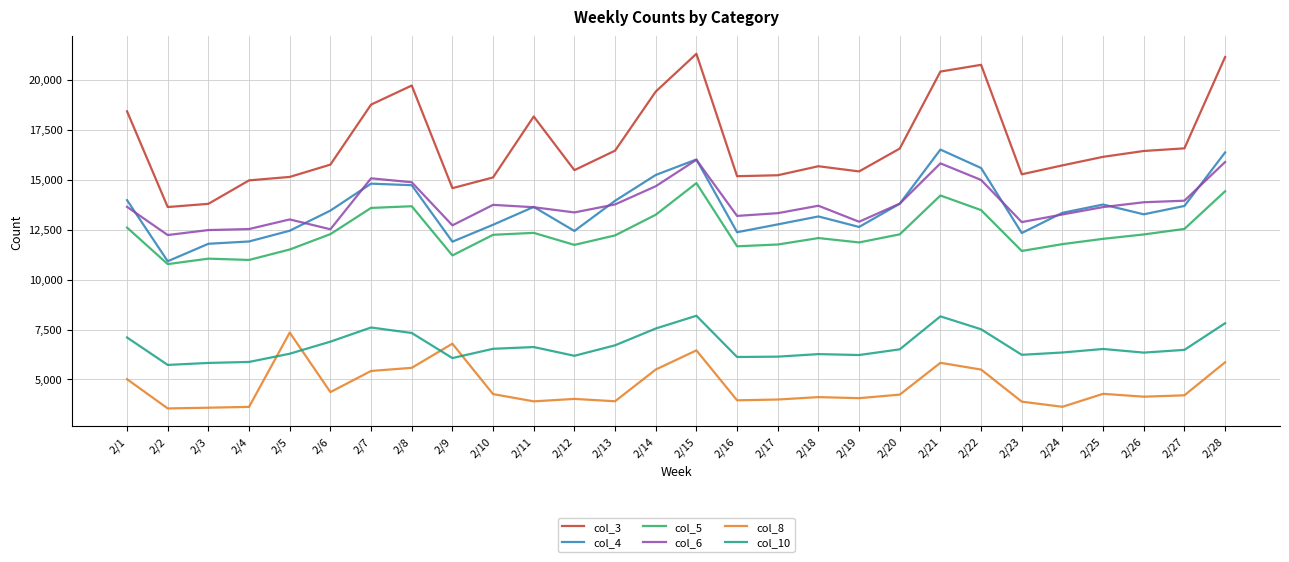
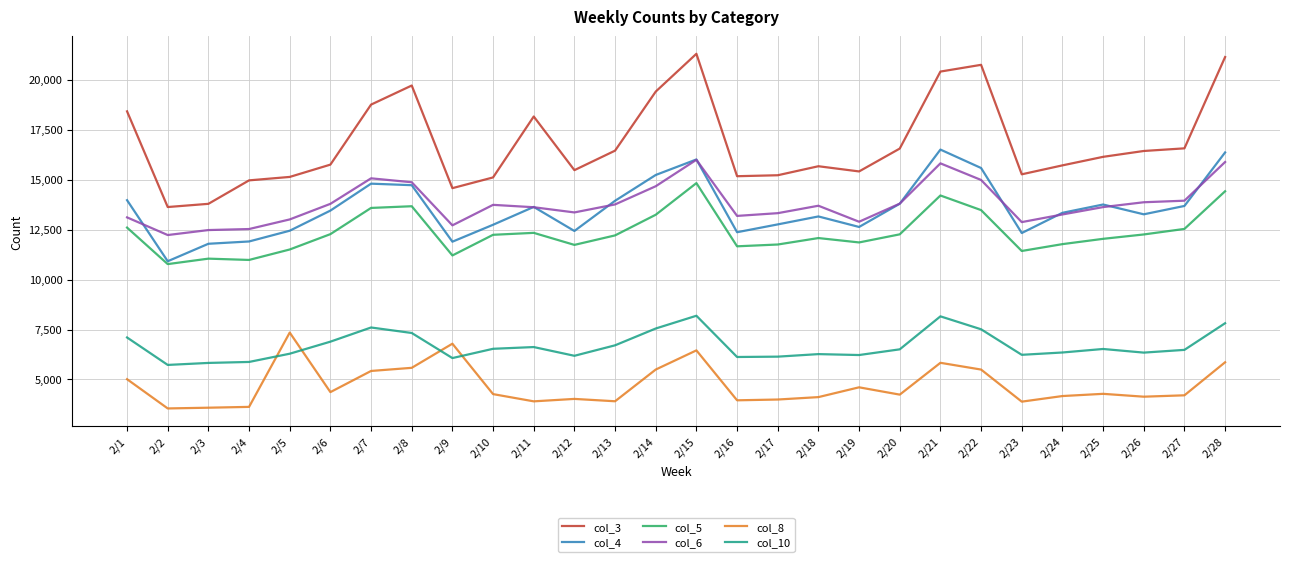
  {
    "col_3": {
      "2/1": "18,400",
      "2/2": "13,600",
      "2/3": "13,800",
      "2/4": "15,000",
      "2/5": "15,100",
      "2/6": "15,700",
      "2/7": "18,800",
      "2/8": "19,700",
      "2/9": "14,600",
      "2/10": "15,100",
      "2/11": "18,200",
      "2/12": "15,500",
      "2/13": "16,400",
      "2/14": "19,400",
      "2/15": "21,300",
      "2/16": "15,200",
      "2/17": "15,200",
      "2/18": "15,700",
      "2/19": "15,400",
      "2/20": "16,600",
      "2/21": "20,400",
      "2/22": "20,700",
      "2/23": "15,300",
      "2/24": "15,700",
      "2/25": "16,100",
      "2/26": "16,400",
      "2/27": "16,600",
      "2/28": "21,100"
    },
    "col_4": {
      "2/1": "14,000",
      "2/2": "10,900",
      "2/3": "11,800",
      "2/4": "11,900",
      "2/5": "12,400",
      "2/6": "13,400",
      "2/7": "14,800",
      "2/8": "14,700",
      "2/9": "11,900",
      "2/10": "12,700",
      "2/12": "12,400",
      "2/13": "13,900",
      "2/14": "15,200",
      "2/16": "12,400",
      "2/17": "12,800",
      "2/18": "13,200",
      "2/19": "12,600",
      "2/21": "16,500",
      "2/22": "15,600",
      "2/23": "12,300",
      "2/25": "13,800",
      "2/26": "13,300",
      "2/27": "13,700",
      "2/28": "16,400"
    },
    "col_6": {
-     "2/1": "13,600",
+     "2/1": "13,100",
      "2/2": "12,200",
      "2/3": "12,500",
      "2/4": "12,500",
      "2/5": "13,000",
-     "2/6": "12,500",
+     "2/6": "13,800",
      "2/7": "15,100",
      "2/8": "14,900",
      "2/9": "12,700",
      "2/10": "13,700",
      "2/12": "13,400",
      "2/13": "13,800",
      "2/14": "14,700",
      "2/16": "13,200",
      "2/17": "13,300",
      "2/18": "13,700",
      "2/19": "12,900",
      "2/21": "15,800",
      "2/22": "15,000",
      "2/23": "12,900",
      "2/25": "13,600",
      "2/26": "13,900",
      "2/27": "13,900",
      "2/28": "15,900"
    },
    "col_8": {
      "2/1": "5,000",
      "2/2": "3,600",
      "2/3": "3,600",
      "2/4": "3,600",
      "2/5": "7,300",
      "2/6": "4,400",
      "2/7": "5,400",
      "2/8": "5,600",
      "2/9": "6,800",
      "2/10": "4,300",
      "2/11": "3,900",
      "2/12": "4,000",
      "2/13": "3,900",
      "2/14": "5,500",
      "2/15": "6,500",
      "2/16": "4,000",
      "2/17": "4,000",
      "2/18": "4,100",
-     "2/19": "4,100",
+     "2/19": "4,600",
      "2/20": "4,200",
      "2/21": "5,800",
      "2/22": "5,500",
      "2/23": "3,900",
-     "2/24": "3,600",
+     "2/24": "4,200",
      "2/25": "4,300",
      "2/26": "4,100",
      "2/27": "4,200",
      "2/28": "5,900"
    }
  }
